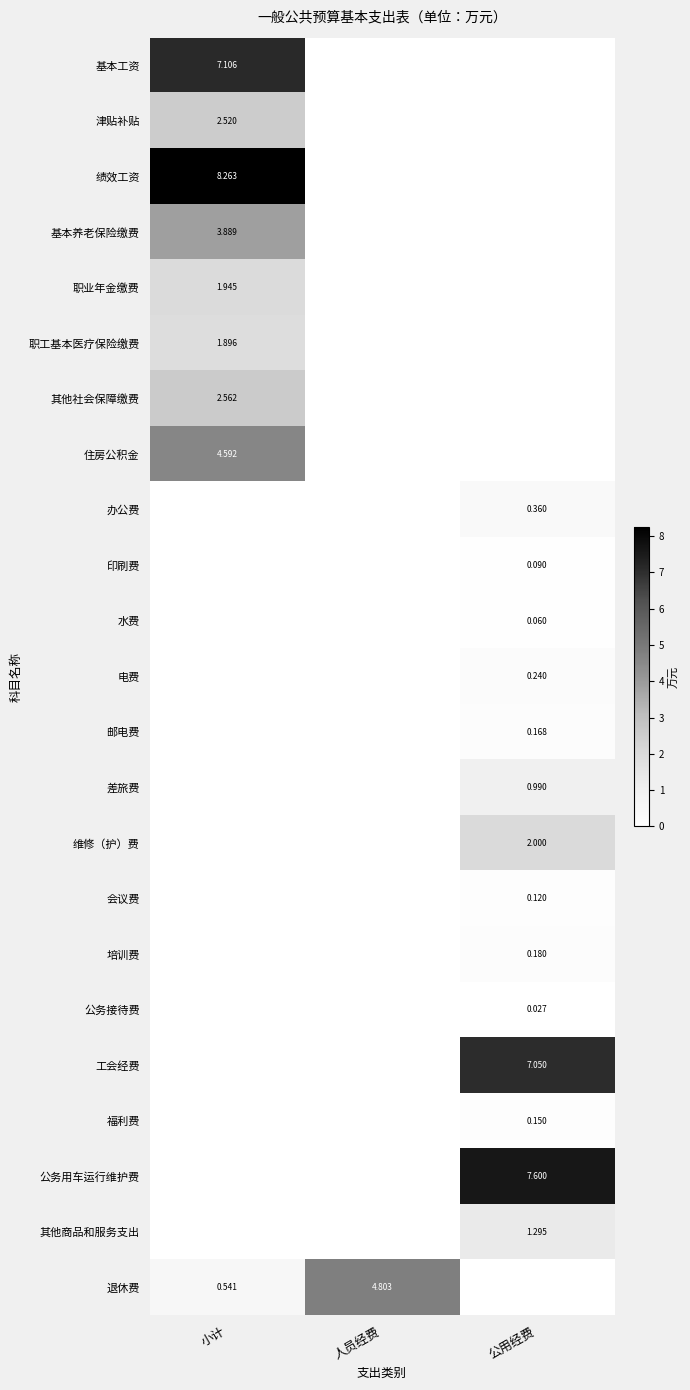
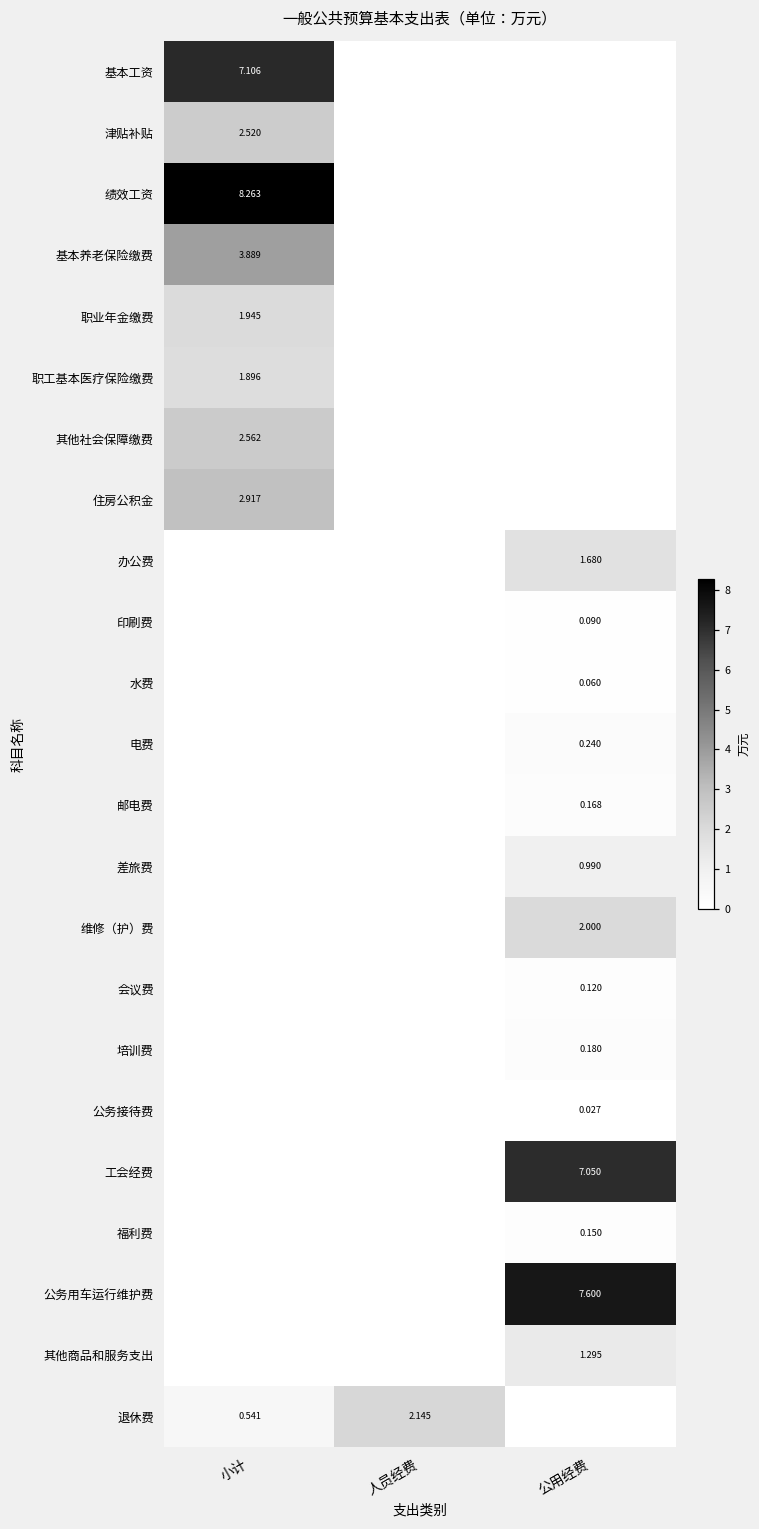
  {
    "基本工资": {
      "小计": 7.106
    },
    "津贴补贴": {
      "小计": 2.520
    },
    "绩效工资": {
      "小计": 8.263
    },
    "基本养老保险缴费": {
      "小计": 3.889
    },
    "职业年金缴费": {
      "小计": 1.945
    },
    "职工基本医疗保险缴费": {
      "小计": 1.896
    },
    "其他社会保障缴费": {
      "小计": 2.562
    },
    "住房公积金": {
-     "小计": 4.592
+     "小计": 2.917
    },
    "办公费": {
-     "公用经费": 0.360
+     "公用经费": 1.680
    },
    "印刷费": {
      "公用经费": 0.090
    },
    "水费": {
      "公用经费": 0.060
    },
    "电费": {
      "公用经费": 0.240
    },
    "邮电费": {
      "公用经费": 0.168
    },
    "差旅费": {
      "公用经费": 0.990
    },
    "维修（护）费": {
      "公用经费": 2.000
    },
    "会议费": {
      "公用经费": 0.120
    },
    "培训费": {
      "公用经费": 0.180
    },
    "公务接待费": {
      "公用经费": 0.027
    },
    "工会经费": {
      "公用经费": 7.050
    },
    "福利费": {
      "公用经费": 0.150
    },
    "公务用车运行维护费": {
      "公用经费": 7.600
    },
    "其他商品和服务支出": {
      "公用经费": 1.295
    },
    "退休费": {
      "小计": 0.541,
-     "人员经费": 4.803
+     "人员经费": 2.145
    }
  }
